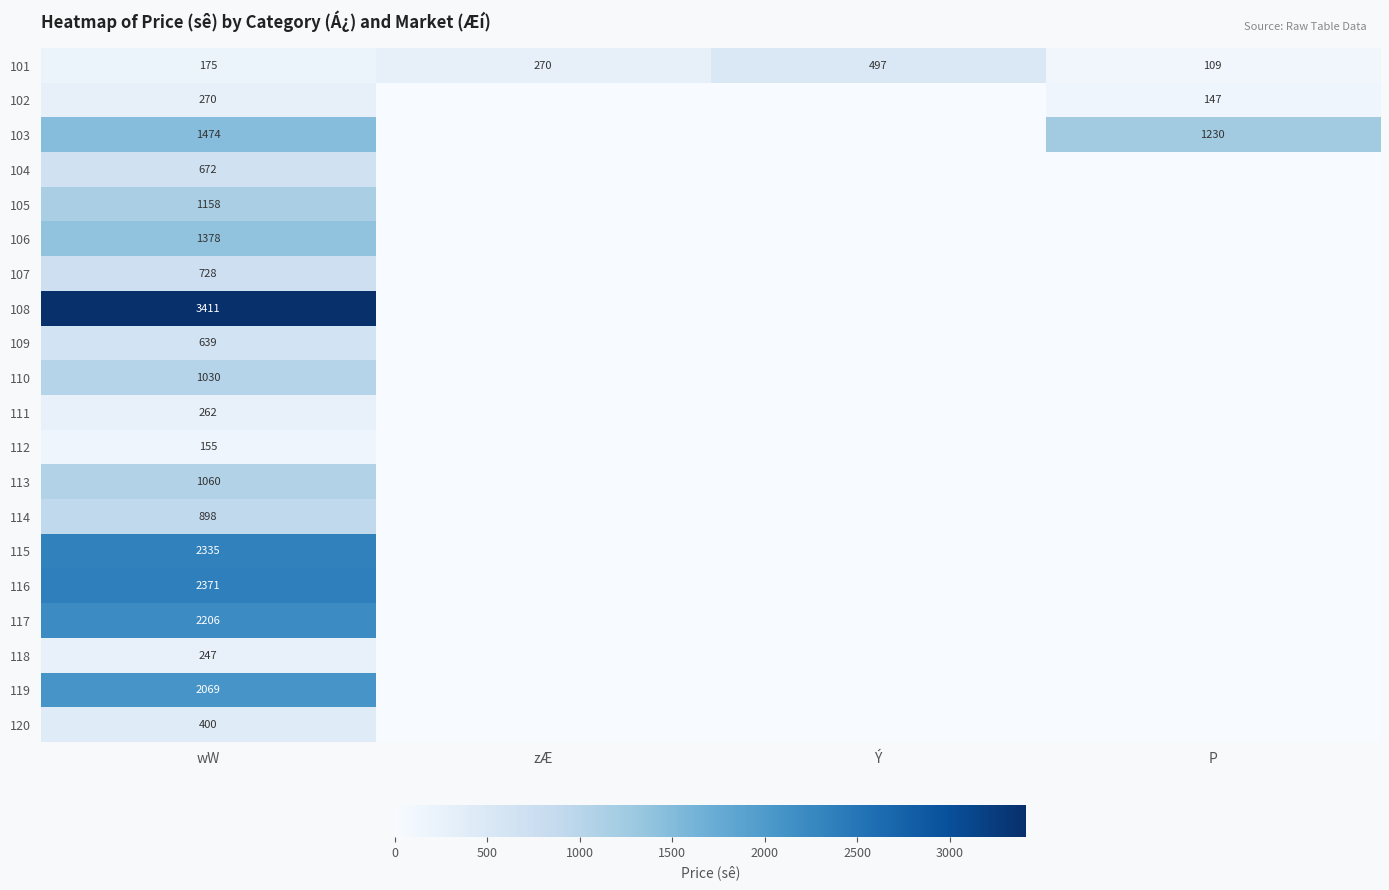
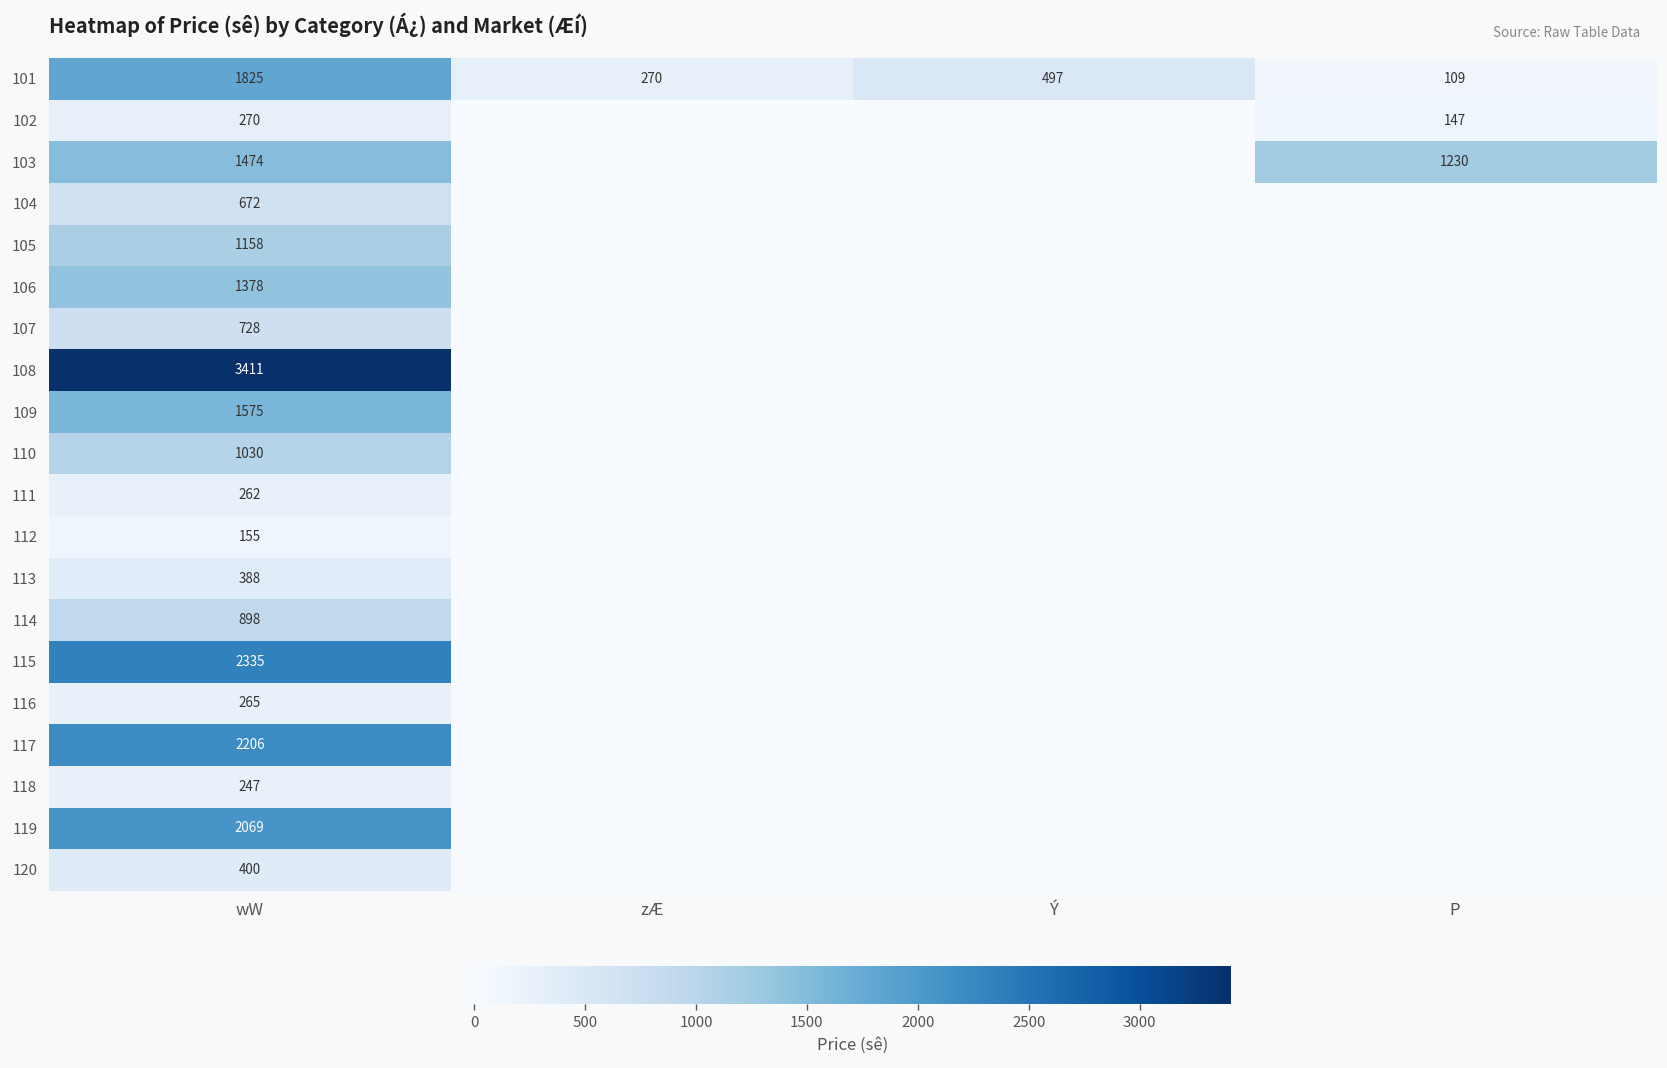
  {
    "101": {
-     "wW": 175,
+     "wW": 1825,
      "zÆ": 270,
      "Ý": 497,
      "P": 109
    },
    "102": {
      "wW": 270,
      "P": 147
    },
    "103": {
      "wW": 1474,
      "P": 1230
    },
    "104": {
      "wW": 672
    },
    "105": {
      "wW": 1158
    },
    "106": {
      "wW": 1378
    },
    "107": {
      "wW": 728
    },
    "108": {
      "wW": 3411
    },
    "109": {
-     "wW": 639
+     "wW": 1575
    },
    "110": {
      "wW": 1030
    },
    "111": {
      "wW": 262
    },
    "112": {
      "wW": 155
    },
    "113": {
-     "wW": 1060
+     "wW": 388
    },
    "114": {
      "wW": 898
    },
    "115": {
      "wW": 2335
    },
    "116": {
-     "wW": 2371
+     "wW": 265
    },
    "117": {
      "wW": 2206
    },
    "118": {
      "wW": 247
    },
    "119": {
      "wW": 2069
    },
    "120": {
      "wW": 400
    }
  }
